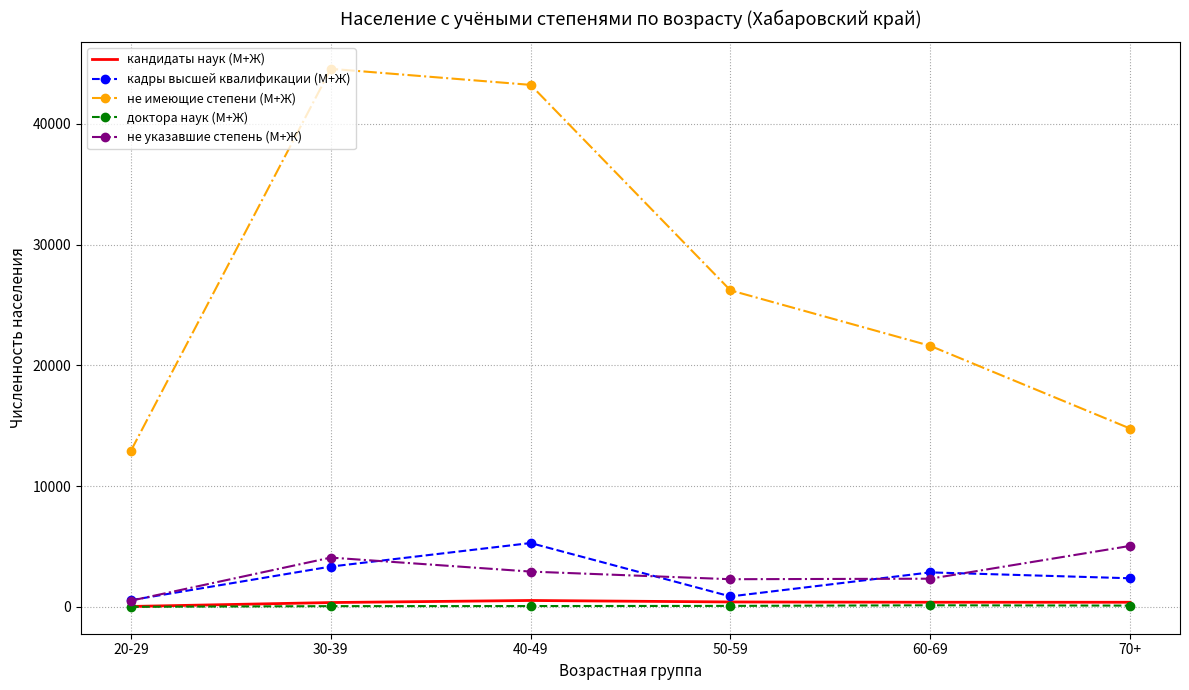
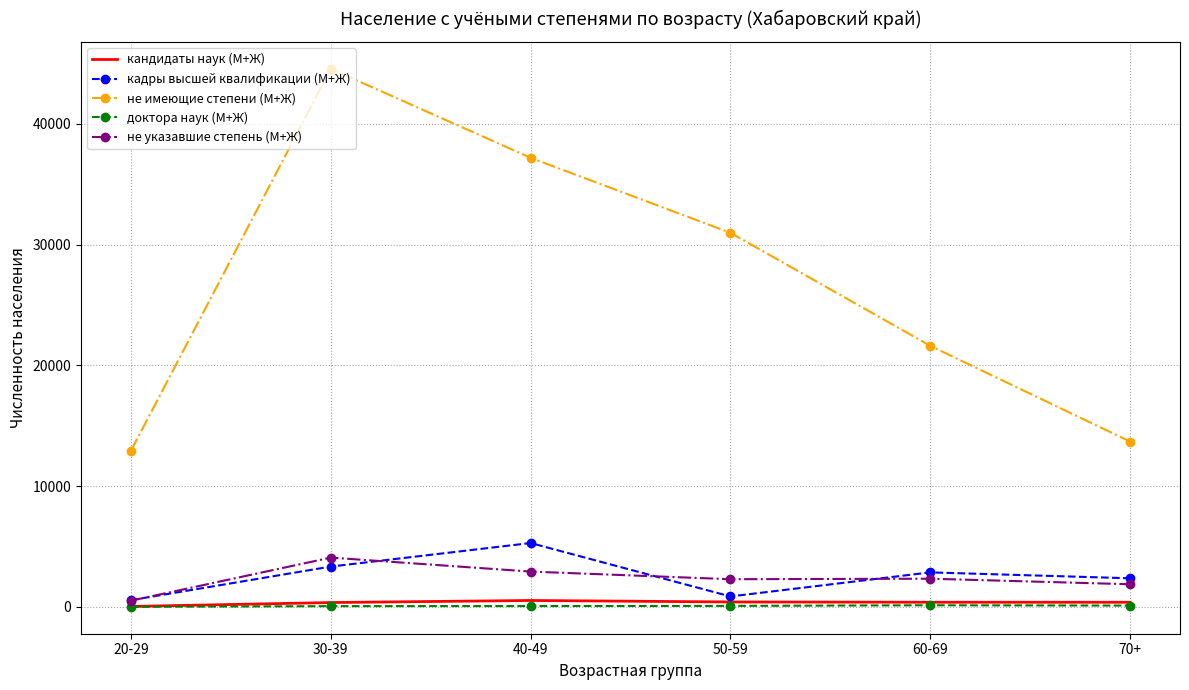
  {
    "кандидаты наук (М+Ж)": {
      "30-39": 400,
      "40-49": 500,
      "50-59": 400,
      "60-69": 400,
      "70+": 400
    },
    "кадры высшей квалификации (М+Ж)": {
      "30-39": 3300,
      "40-49": 5300,
      "50-59": 900,
      "60-69": 2900,
      "70+": 2400
    },
    "не имеющие степени (М+Ж)": {
      "20-29": 12900,
-     "40-49": 43200,
-     "50-59": 26200,
+     "40-49": 37200,
+     "50-59": 31000,
      "60-69": 21600,
-     "70+": 14800
+     "70+": 13700
    },
    "доктора наук (М+Ж)": {
      "30-39": 100,
      "40-49": 100,
      "50-59": 100,
      "60-69": 100,
      "70+": 100
    },
    "не указавшие степень (М+Ж)": {
      "30-39": 4100,
      "40-49": 2900,
      "50-59": 2300,
      "60-69": 2300,
-     "70+": 5100
+     "70+": 1900
    }
  }
